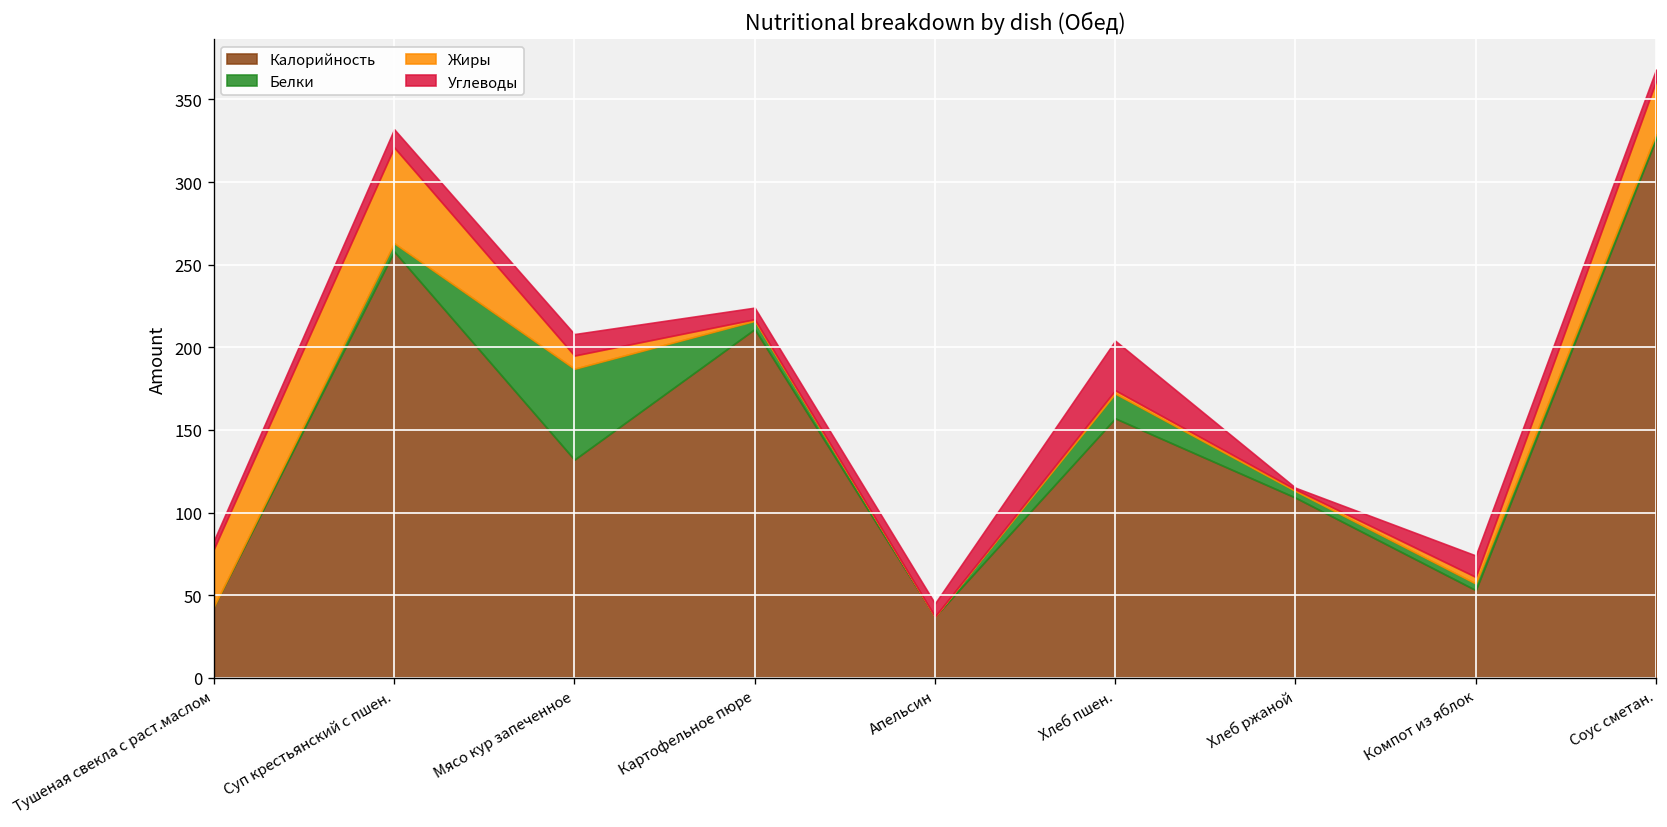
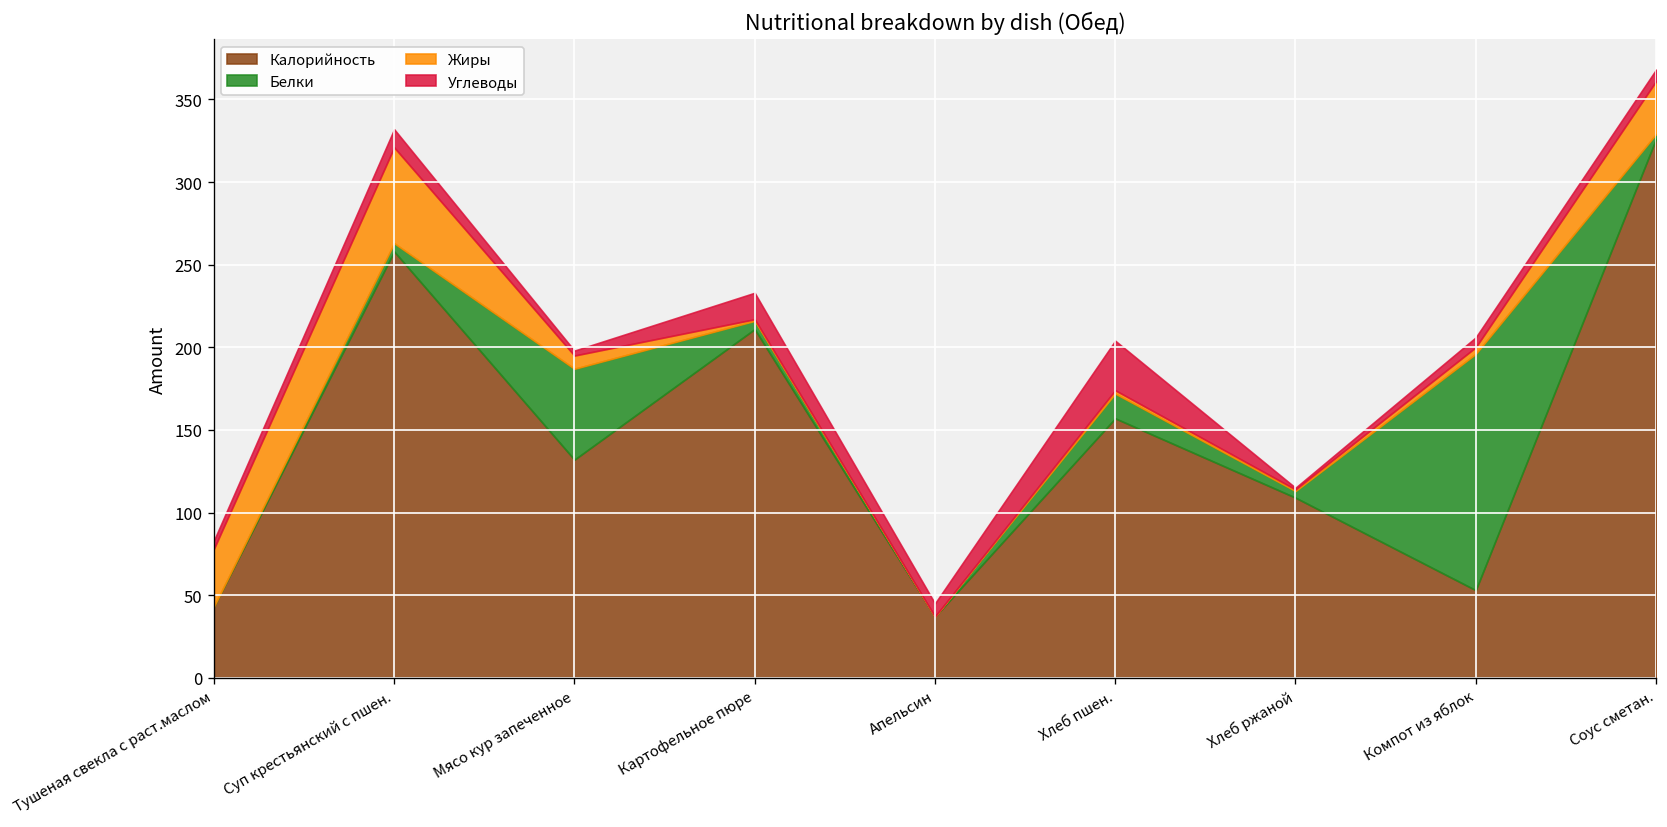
  {
    "Калорийность": {
      "Суп крестьянский с пшен.": 258,
      "Мясо кур запеченное": 132,
      "Картофельное пюре": 211,
      "Хлеб пшен.": 157,
      "Хлеб ржаной": 109,
      "Компот из яблок": 53,
      "Соус сметан.": 326
    },
    "Белки": {
      "Суп крестьянский с пшен.": 5,
      "Мясо кур запеченное": 55,
      "Хлеб пшен.": 15,
-     "Компот из яблок": 4,
+     "Компот из яблок": 143,
      "Соус сметан.": 3
    },
    "Жиры": {
      "Тушеная свекла с раст.маслом": 35,
      "Суп крестьянский с пшен.": 58,
      "Мясо кур запеченное": 8,
      "Хлеб пшен.": 2,
      "Компот из яблок": 4,
      "Соус сметан.": 32
    },
    "Углеводы": {
      "Тушеная свекла с раст.маслом": 5,
      "Суп крестьянский с пшен.": 11,
-     "Мясо кур запеченное": 13,
-     "Картофельное пюре": 7,
+     "Мясо кур запеченное": 3,
+     "Картофельное пюре": 16,
      "Апельсин": 8,
      "Хлеб пшен.": 30,
-     "Компот из яблок": 13,
+     "Компот из яблок": 6,
      "Соус сметан.": 7
    }
  }
